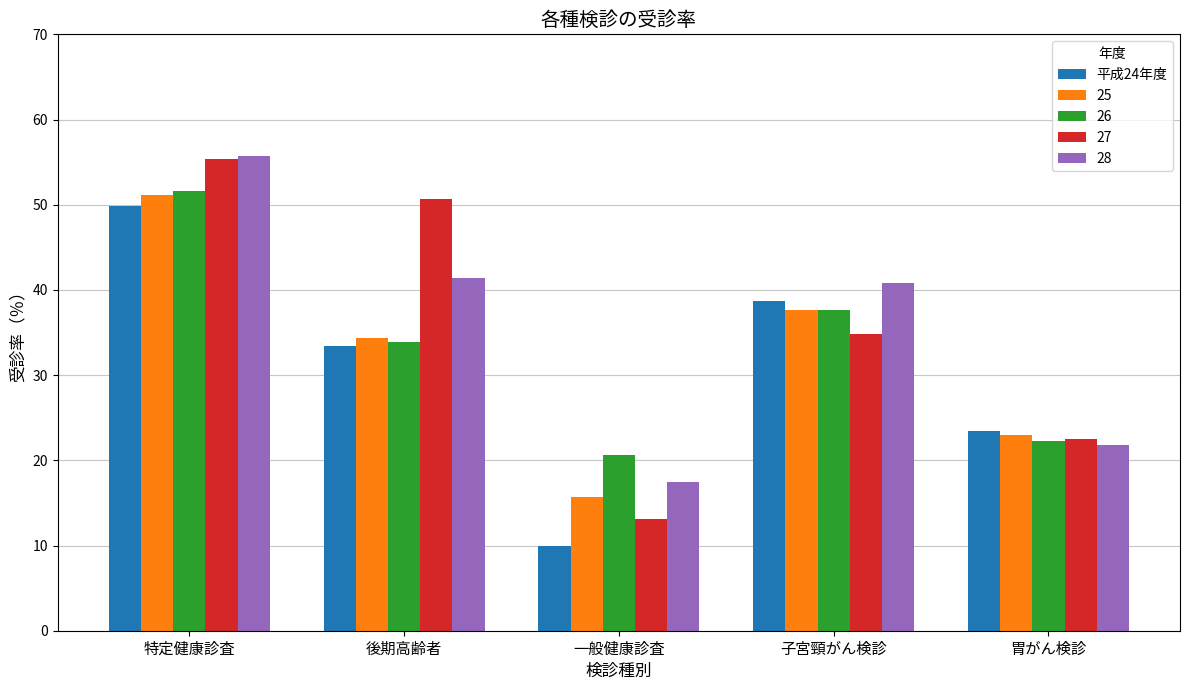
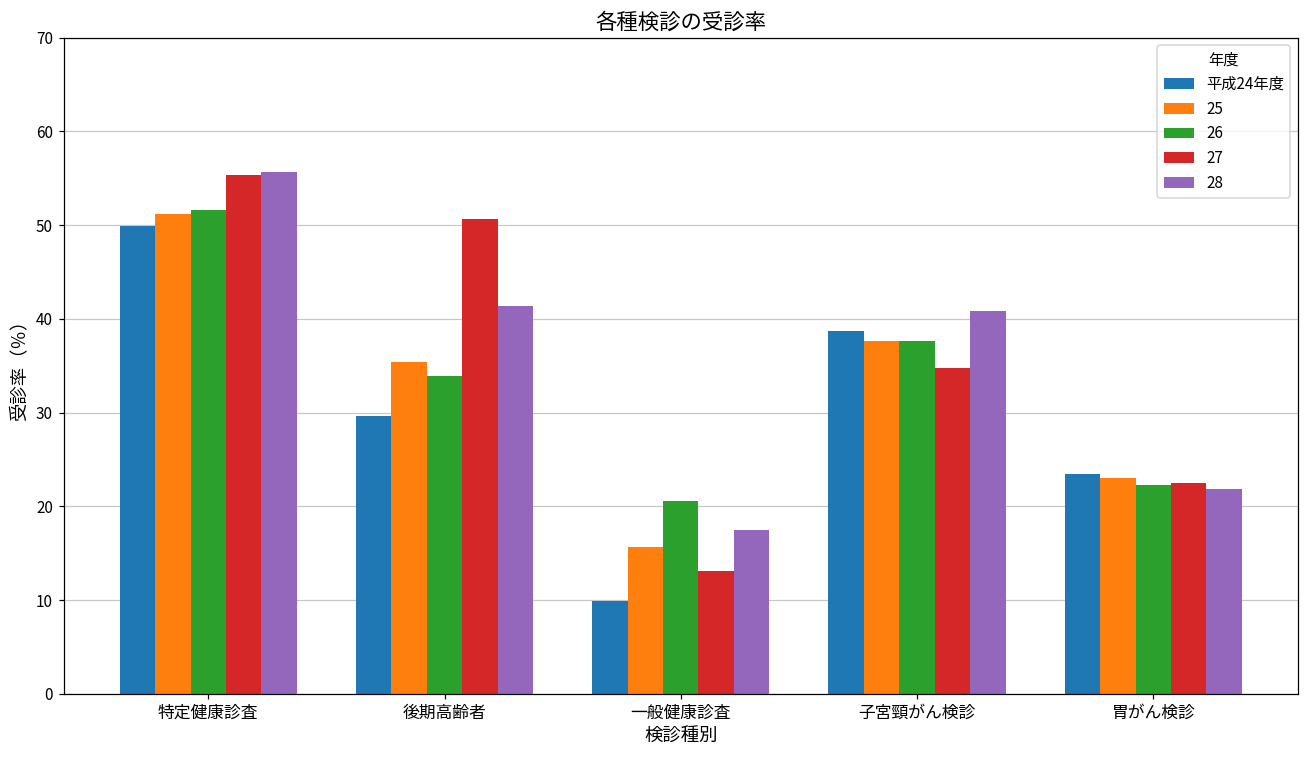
  {
    "平成24年度": {
      "特定健康診査": 50,
-     "後期高齢者": 33,
+     "後期高齢者": 30,
      "一般健康診査": 10,
      "子宮頸がん検診": 39,
      "胃がん検診": 24
    },
    "25": {
      "特定健康診査": 51,
-     "後期高齢者": 34,
+     "後期高齢者": 35,
      "一般健康診査": 16,
      "子宮頸がん検診": 38,
      "胃がん検診": 23
    },
    "26": {
      "特定健康診査": 52,
      "後期高齢者": 34,
      "一般健康診査": 21,
      "子宮頸がん検診": 38,
      "胃がん検診": 22
    },
    "27": {
      "特定健康診査": 55,
      "後期高齢者": 51,
      "一般健康診査": 13,
      "子宮頸がん検診": 35,
      "胃がん検診": 23
    },
    "28": {
      "特定健康診査": 56,
      "後期高齢者": 41,
      "一般健康診査": 18,
      "子宮頸がん検診": 41,
      "胃がん検診": 22
    }
  }
